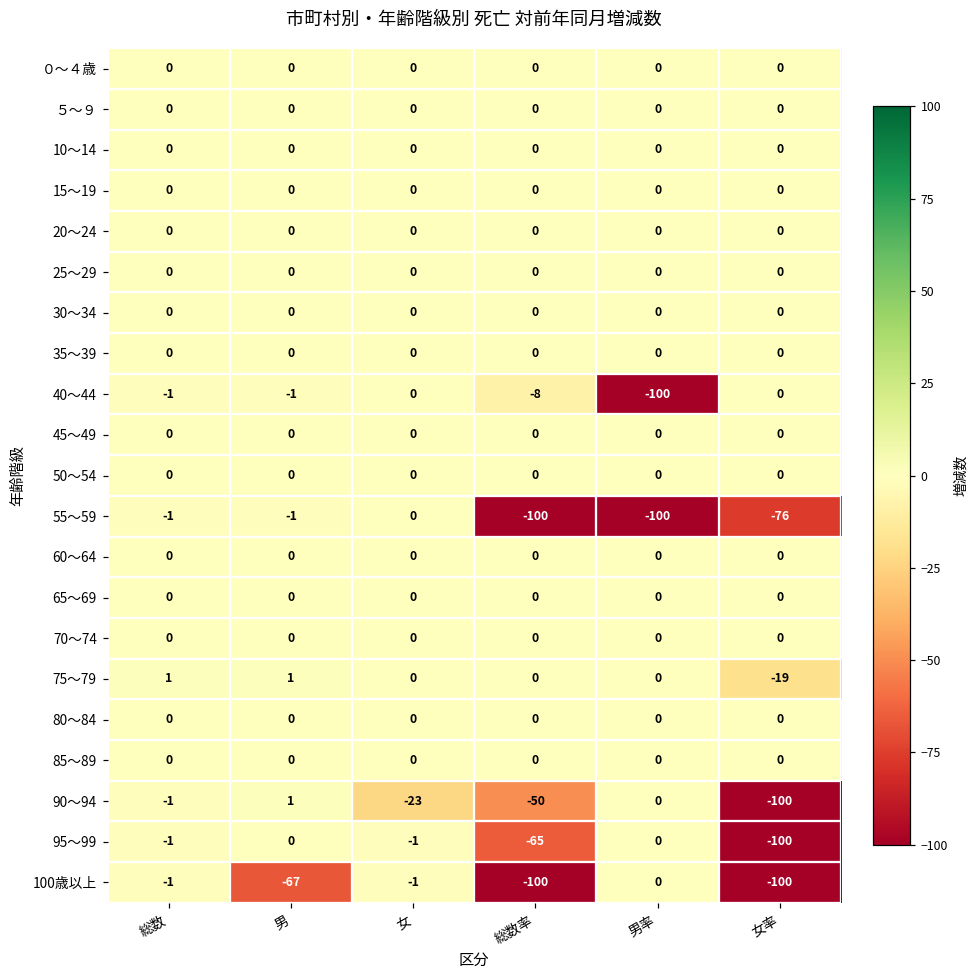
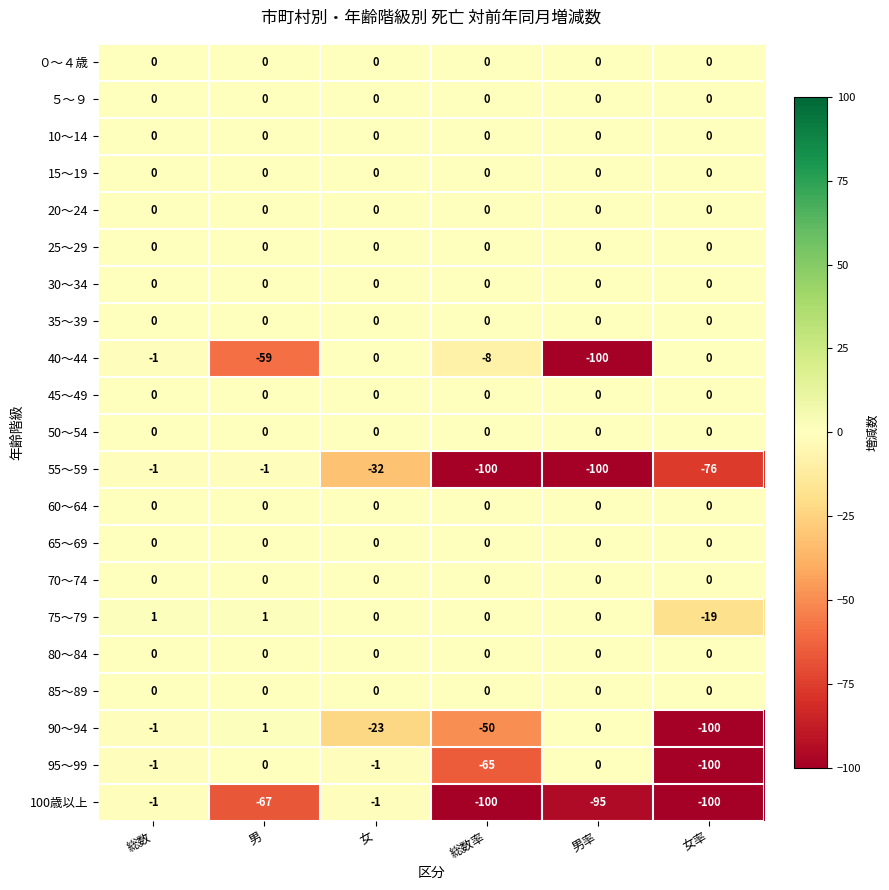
  {
    "０～４歳": {
      "総数": 0,
      "男": 0,
      "女": 0,
      "総数率": 0,
      "男率": 0,
      "女率": 0
    },
    "５～９": {
      "総数": 0,
      "男": 0,
      "女": 0,
      "総数率": 0,
      "男率": 0,
      "女率": 0
    },
    "10～14": {
      "総数": 0,
      "男": 0,
      "女": 0,
      "総数率": 0,
      "男率": 0,
      "女率": 0
    },
    "15～19": {
      "総数": 0,
      "男": 0,
      "女": 0,
      "総数率": 0,
      "男率": 0,
      "女率": 0
    },
    "20～24": {
      "総数": 0,
      "男": 0,
      "女": 0,
      "総数率": 0,
      "男率": 0,
      "女率": 0
    },
    "25～29": {
      "総数": 0,
      "男": 0,
      "女": 0,
      "総数率": 0,
      "男率": 0,
      "女率": 0
    },
    "30～34": {
      "総数": 0,
      "男": 0,
      "女": 0,
      "総数率": 0,
      "男率": 0,
      "女率": 0
    },
    "35～39": {
      "総数": 0,
      "男": 0,
      "女": 0,
      "総数率": 0,
      "男率": 0,
      "女率": 0
    },
    "40～44": {
      "総数": -1,
-     "男": -1,
+     "男": -59,
      "女": 0,
      "総数率": -8,
      "男率": -100,
      "女率": 0
    },
    "45～49": {
      "総数": 0,
      "男": 0,
      "女": 0,
      "総数率": 0,
      "男率": 0,
      "女率": 0
    },
    "50～54": {
      "総数": 0,
      "男": 0,
      "女": 0,
      "総数率": 0,
      "男率": 0,
      "女率": 0
    },
    "55～59": {
      "総数": -1,
      "男": -1,
-     "女": 0,
+     "女": -32,
      "総数率": -100,
      "男率": -100,
      "女率": -76
    },
    "60～64": {
      "総数": 0,
      "男": 0,
      "女": 0,
      "総数率": 0,
      "男率": 0,
      "女率": 0
    },
    "65～69": {
      "総数": 0,
      "男": 0,
      "女": 0,
      "総数率": 0,
      "男率": 0,
      "女率": 0
    },
    "70～74": {
      "総数": 0,
      "男": 0,
      "女": 0,
      "総数率": 0,
      "男率": 0,
      "女率": 0
    },
    "75～79": {
      "総数": 1,
      "男": 1,
      "女": 0,
      "総数率": 0,
      "男率": 0,
      "女率": -19
    },
    "80～84": {
      "総数": 0,
      "男": 0,
      "女": 0,
      "総数率": 0,
      "男率": 0,
      "女率": 0
    },
    "85～89": {
      "総数": 0,
      "男": 0,
      "女": 0,
      "総数率": 0,
      "男率": 0,
      "女率": 0
    },
    "90～94": {
      "総数": -1,
      "男": 1,
      "女": -23,
      "総数率": -50,
      "男率": 0,
      "女率": -100
    },
    "95～99": {
      "総数": -1,
      "男": 0,
      "女": -1,
      "総数率": -65,
      "男率": 0,
      "女率": -100
    },
    "100歳以上": {
      "総数": -1,
      "男": -67,
      "女": -1,
      "総数率": -100,
-     "男率": 0,
+     "男率": -95,
      "女率": -100
    }
  }
